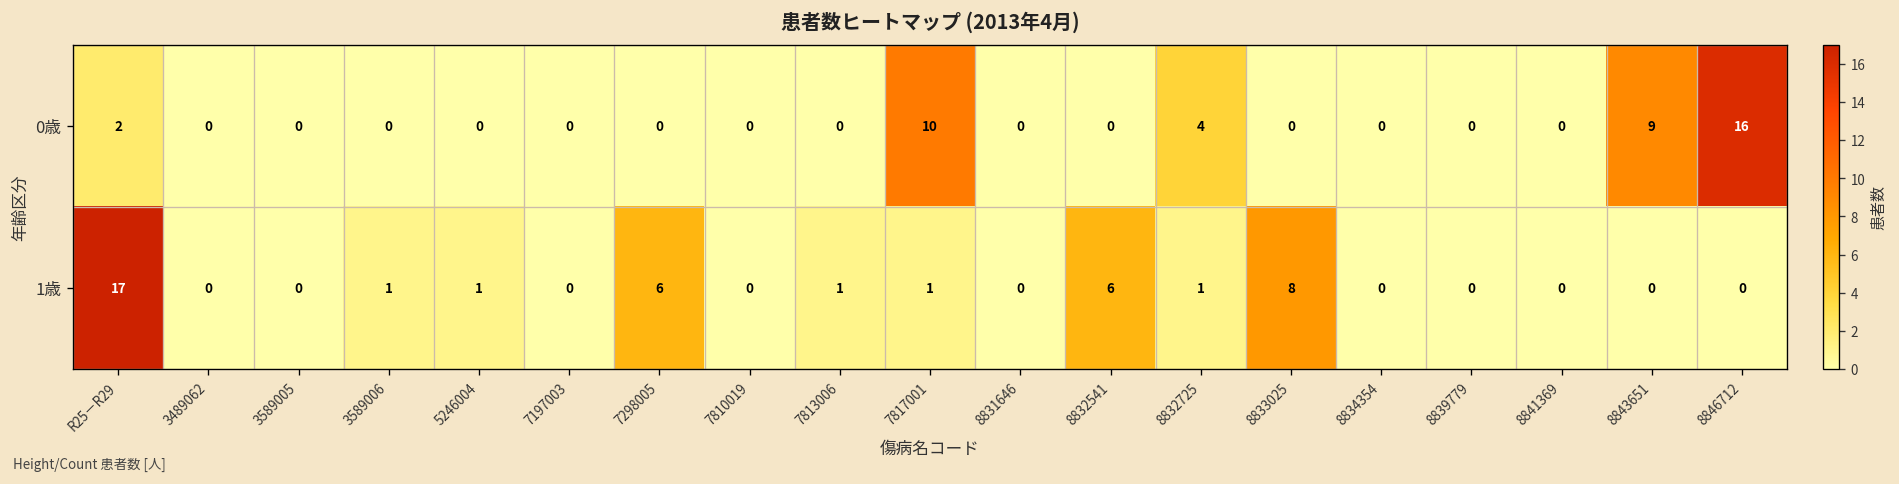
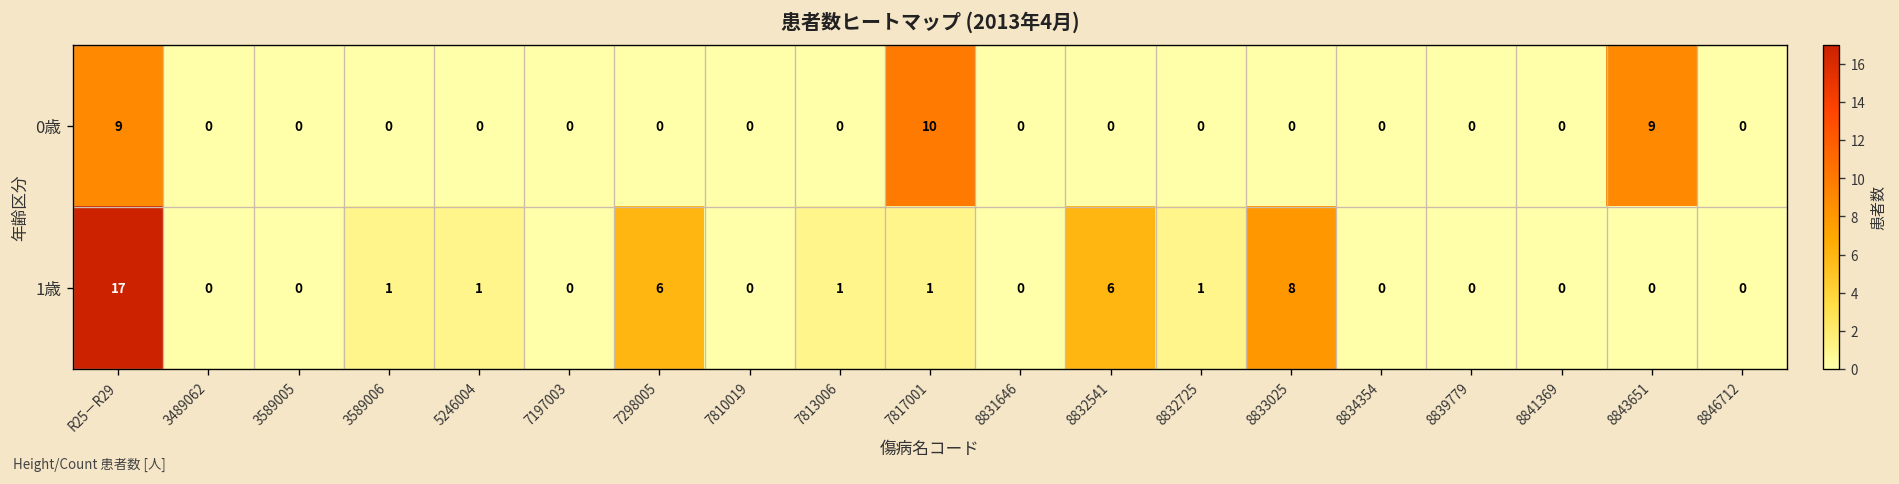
  {
    "0歳": {
-     "R25－R29": 2,
+     "R25－R29": 9,
      "3489062": 0,
      "3589005": 0,
      "3589006": 0,
      "5246004": 0,
      "7197003": 0,
      "7298005": 0,
      "7810019": 0,
      "7813006": 0,
      "7817001": 10,
      "8831646": 0,
      "8832541": 0,
-     "8832725": 4,
+     "8832725": 0,
      "8833025": 0,
      "8834354": 0,
      "8839779": 0,
      "8841369": 0,
      "8843651": 9,
-     "8846712": 16
+     "8846712": 0
    },
    "1歳": {
      "R25－R29": 17,
      "3489062": 0,
      "3589005": 0,
      "3589006": 1,
      "5246004": 1,
      "7197003": 0,
      "7298005": 6,
      "7810019": 0,
      "7813006": 1,
      "7817001": 1,
      "8831646": 0,
      "8832541": 6,
      "8832725": 1,
      "8833025": 8,
      "8834354": 0,
      "8839779": 0,
      "8841369": 0,
      "8843651": 0,
      "8846712": 0
    }
  }
